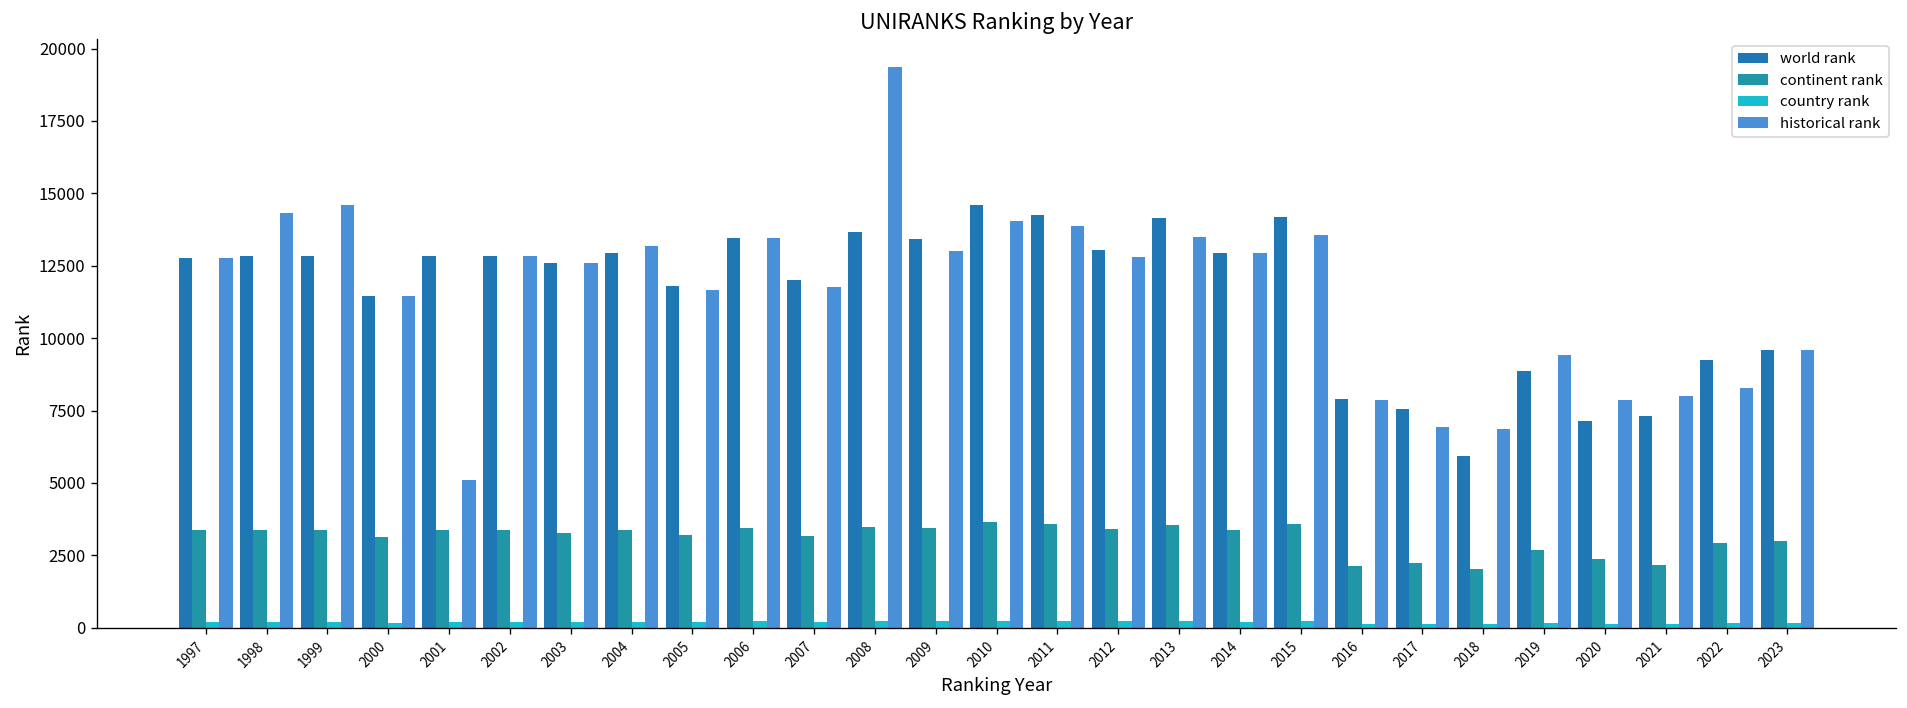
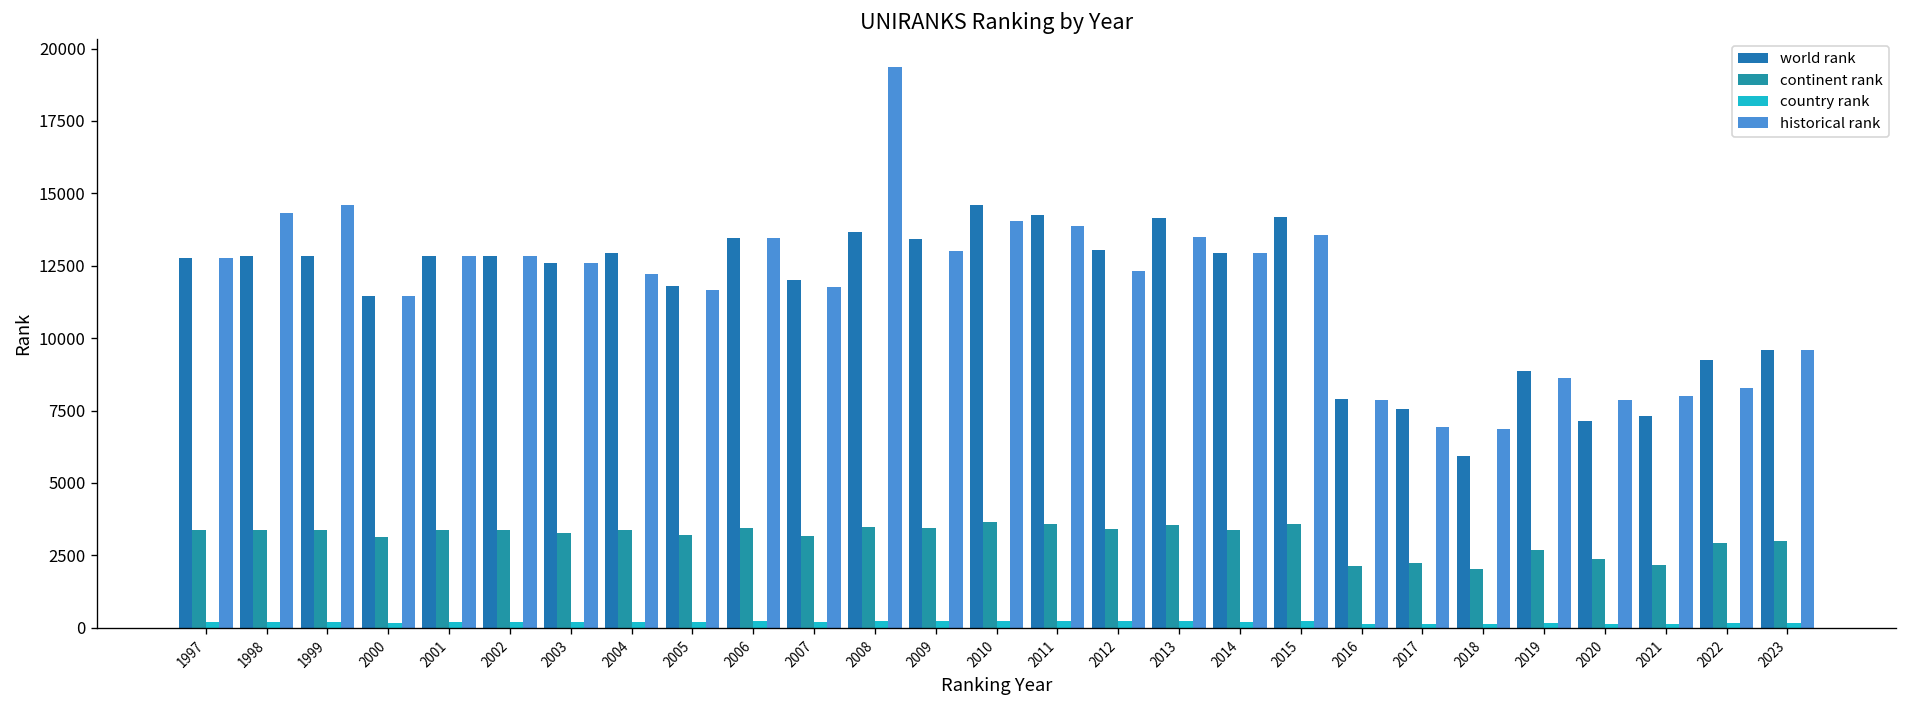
  {
    "historical rank": {
      "1997": 12800,
      "1998": 14300,
      "1999": 14600,
      "2000": 11500,
-     "2001": 5100,
+     "2001": 12800,
      "2002": 12800,
      "2003": 12600,
-     "2004": 13200,
+     "2004": 12200,
      "2005": 11700,
      "2006": 13400,
      "2007": 11800,
      "2008": 19400,
      "2009": 13000,
      "2010": 14000,
      "2011": 13900,
-     "2012": 12800,
+     "2012": 12300,
      "2013": 13500,
      "2014": 12900,
      "2015": 13600,
      "2016": 7900,
      "2017": 6900,
      "2018": 6900,
-     "2019": 9400,
+     "2019": 8600,
      "2020": 7900,
      "2021": 8000,
      "2022": 8300,
      "2023": 9600
    }
  }
